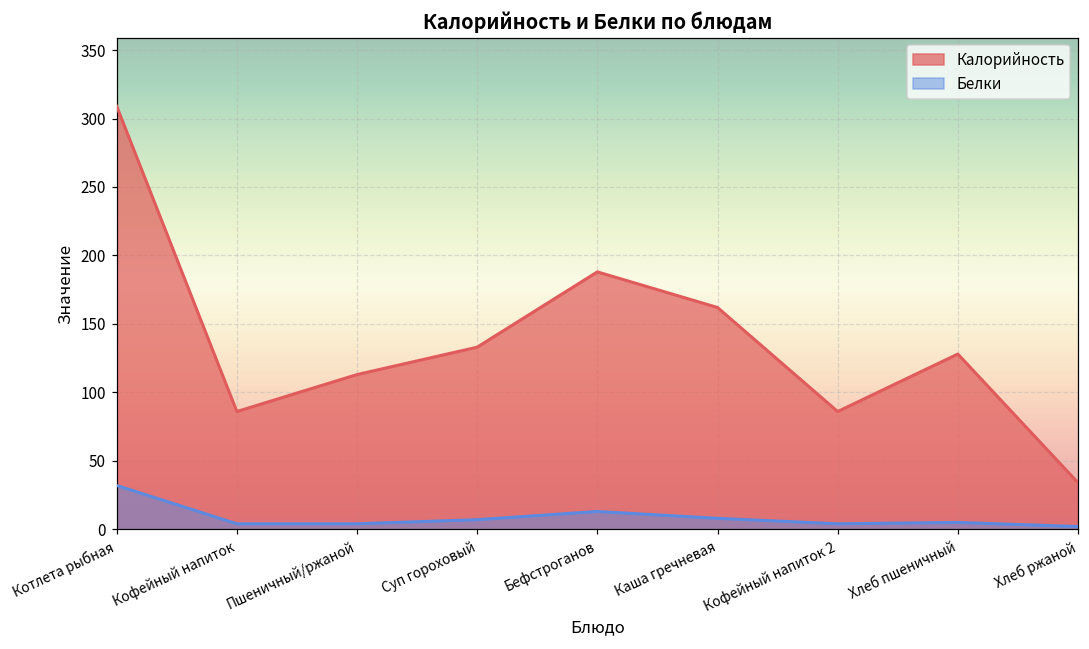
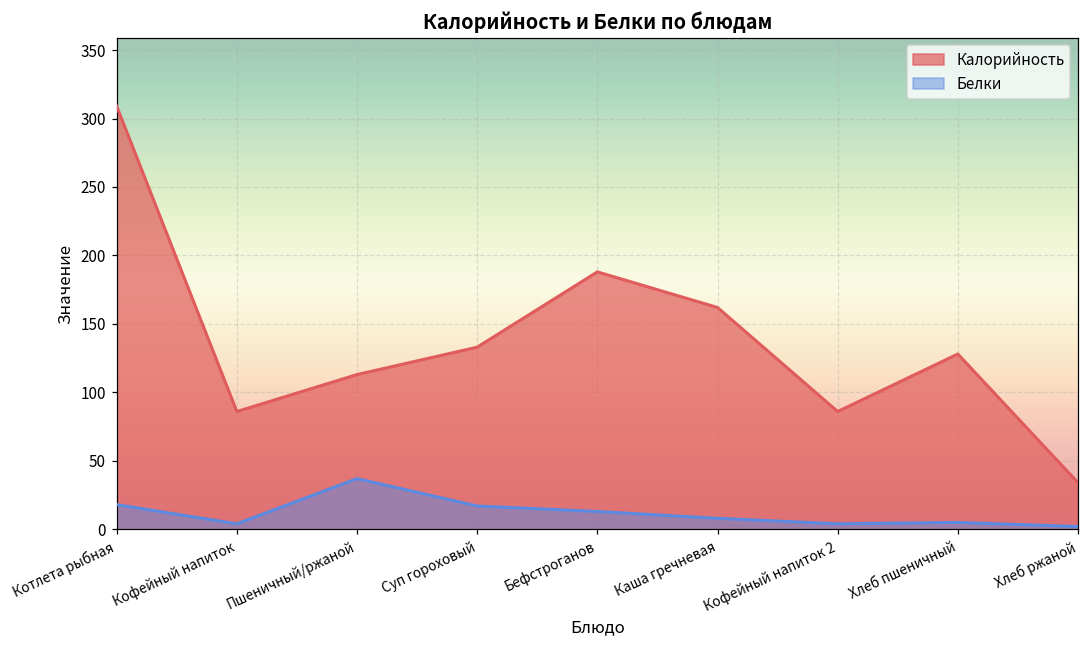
  {
    "Калорийность": {
      "Котлета рыбная": 309,
      "Кофейный напиток": 86,
      "Пшеничный/ржаной": 113,
      "Суп гороховый": 133,
      "Бефстроганов": 188,
      "Каша гречневая": 162,
      "Кофейный напиток 2": 86,
      "Хлеб пшеничный": 128,
      "Хлеб ржаной": 34
    },
    "Белки": {
-     "Котлета рыбная": 32,
+     "Котлета рыбная": 18,
      "Кофейный напиток": 4,
-     "Пшеничный/ржаной": 4,
-     "Суп гороховый": 7,
+     "Пшеничный/ржаной": 37,
+     "Суп гороховый": 17,
      "Бефстроганов": 13,
      "Каша гречневая": 8,
      "Кофейный напиток 2": 4,
      "Хлеб пшеничный": 5,
      "Хлеб ржаной": 2
    }
  }
